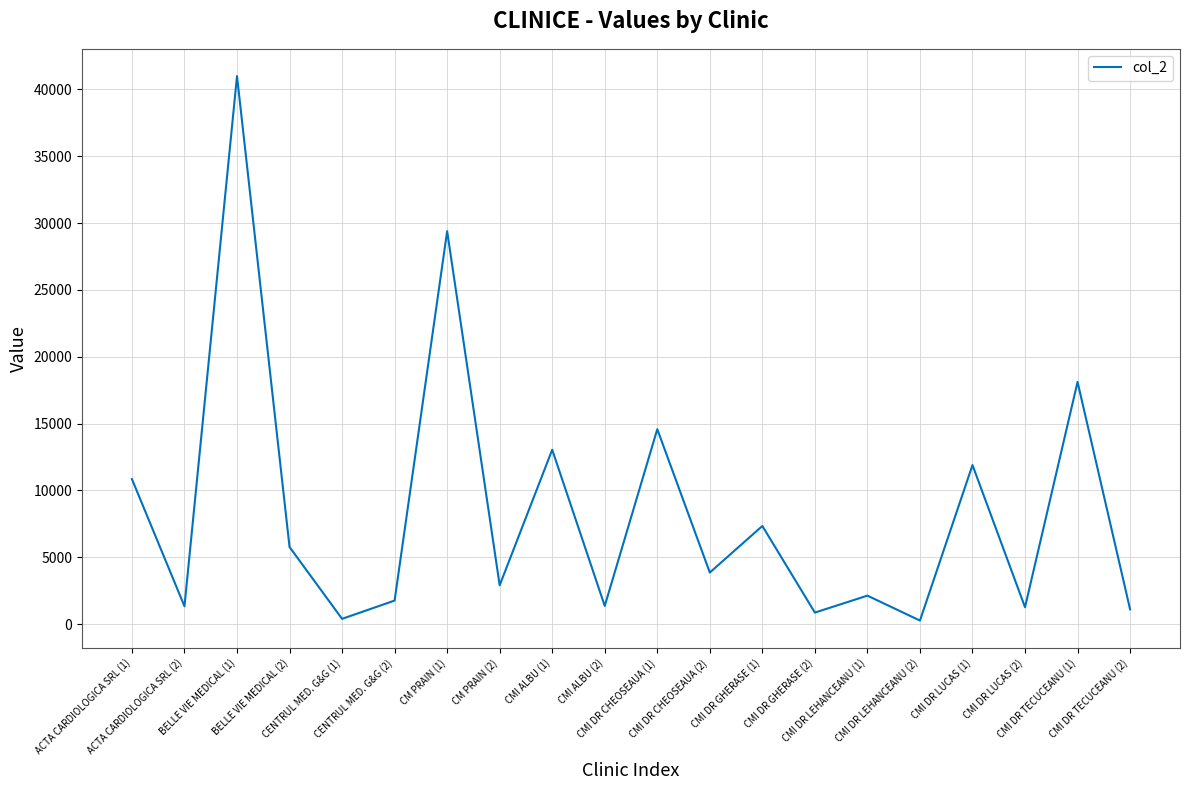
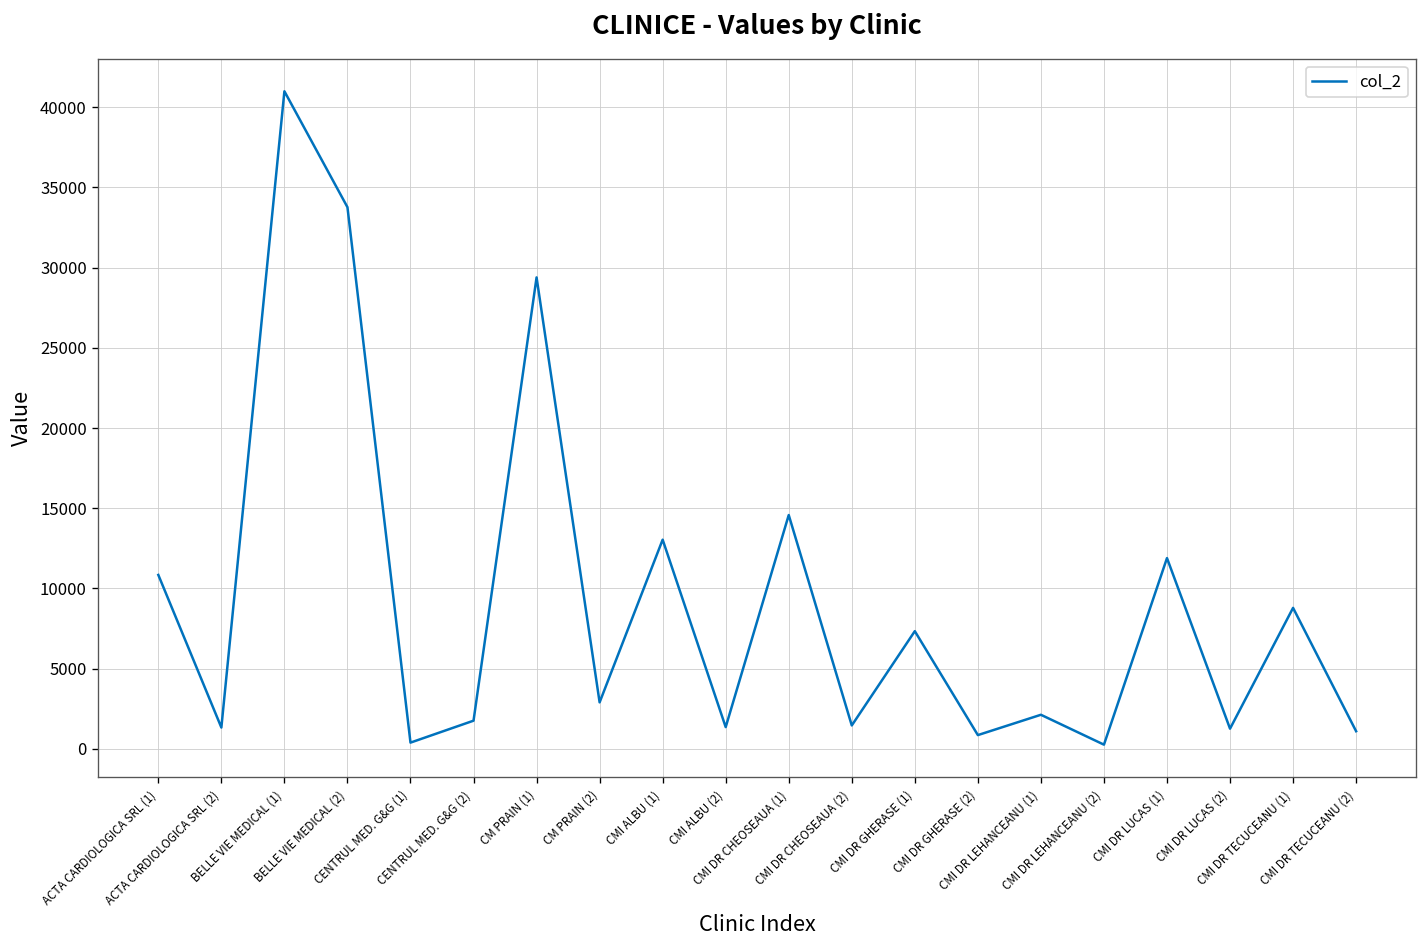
  {
    "ACTA CARDIOLOGICA SRL (1)": 10800,
    "ACTA CARDIOLOGICA SRL (2)": 1300,
    "BELLE VIE MEDICAL (1)": 41000,
-   "BELLE VIE MEDICAL (2)": 5800,
+   "BELLE VIE MEDICAL (2)": 33800,
    "CENTRUL MED. G&G (1)": 400,
    "CENTRUL MED. G&G (2)": 1800,
    "CM PRAIN (1)": 29400,
    "CM PRAIN (2)": 2900,
    "CMI ALBU (1)": 13000,
    "CMI ALBU (2)": 1400,
    "CMI DR CHEOSEAUA (1)": 14600,
-   "CMI DR CHEOSEAUA (2)": 3900,
+   "CMI DR CHEOSEAUA (2)": 1500,
    "CMI DR GHERASE (1)": 7300,
    "CMI DR GHERASE (2)": 900,
    "CMI DR LEHANCEANU (1)": 2100,
    "CMI DR LEHANCEANU (2)": 300,
    "CMI DR LUCAS (1)": 11900,
    "CMI DR LUCAS (2)": 1300,
-   "CMI DR TECUCEANU (1)": 18100,
+   "CMI DR TECUCEANU (1)": 8800,
    "CMI DR TECUCEANU (2)": 1100
  }
